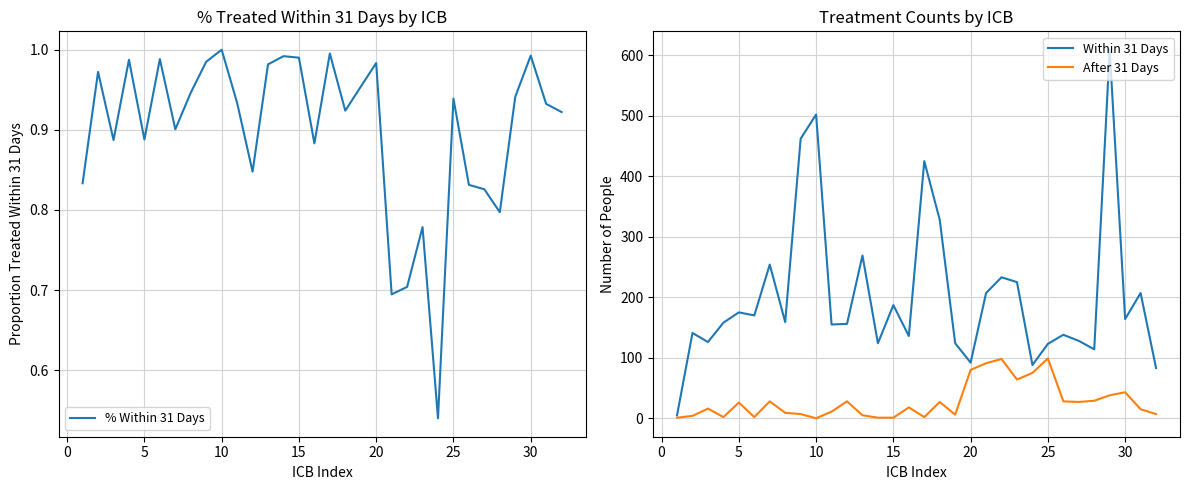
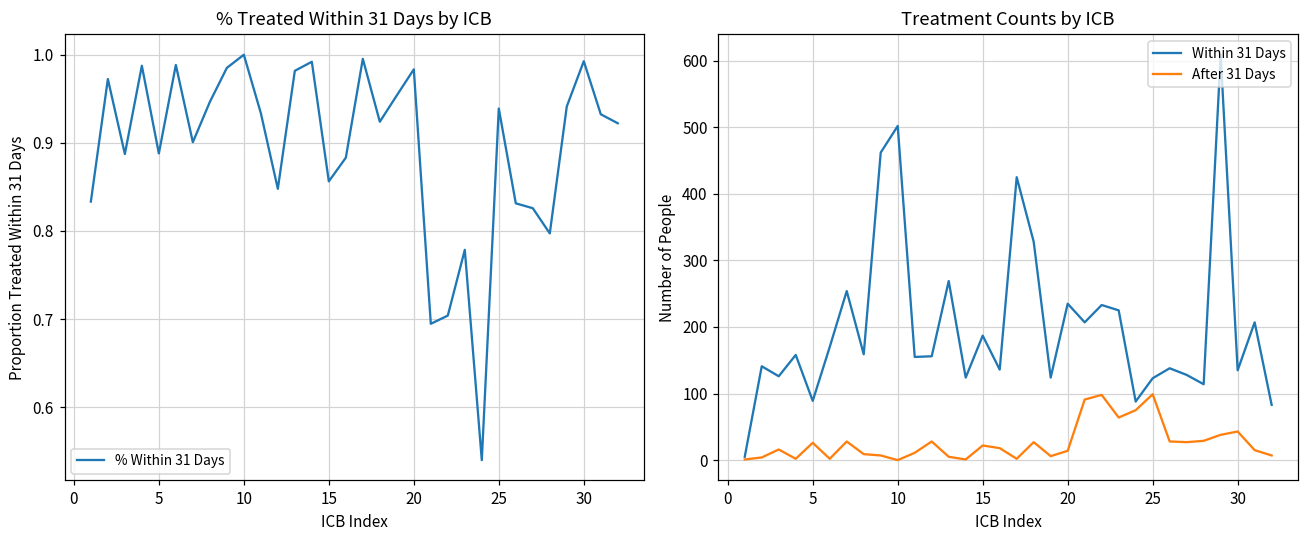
  {
    "% Treated Within 31 Days by ICB": {
      "5": 0.89,
      "10": 1.00,
-     "15": 0.99,
+     "15": 0.86,
      "20": 0.98,
      "25": 0.94,
      "30": 0.99
    },
    "Treatment Counts by ICB": {
      "Within 31 Days": {
-       "5": 180,
+       "5": 90,
        "10": 500,
        "15": 190,
-       "20": 90,
+       "20": 240,
        "25": 120,
-       "30": 160
+       "30": 140
      },
      "After 31 Days": {
        "5": 30,
        "10": 0,
-       "15": 0,
-       "20": 80,
+       "15": 20,
+       "20": 10,
        "25": 100,
        "30": 40
      }
    }
  }
